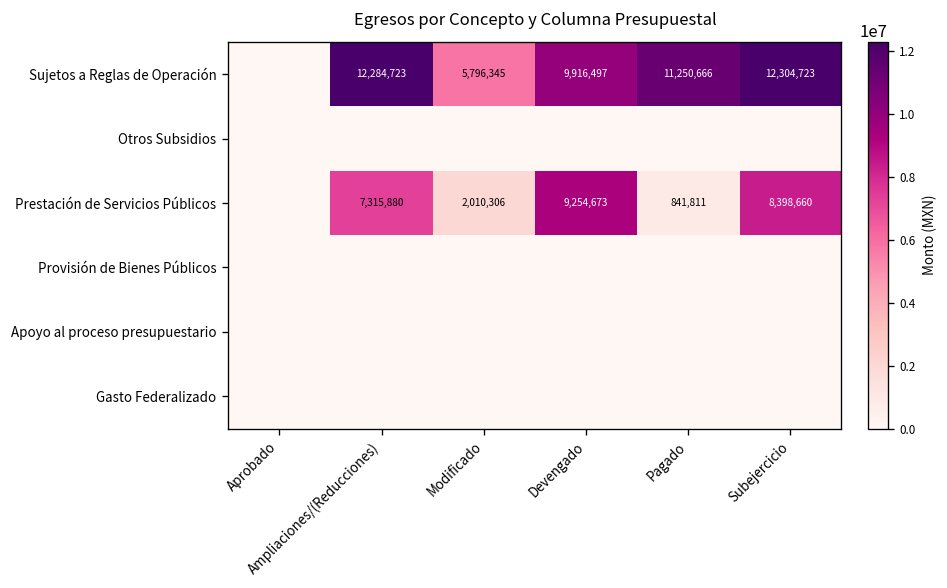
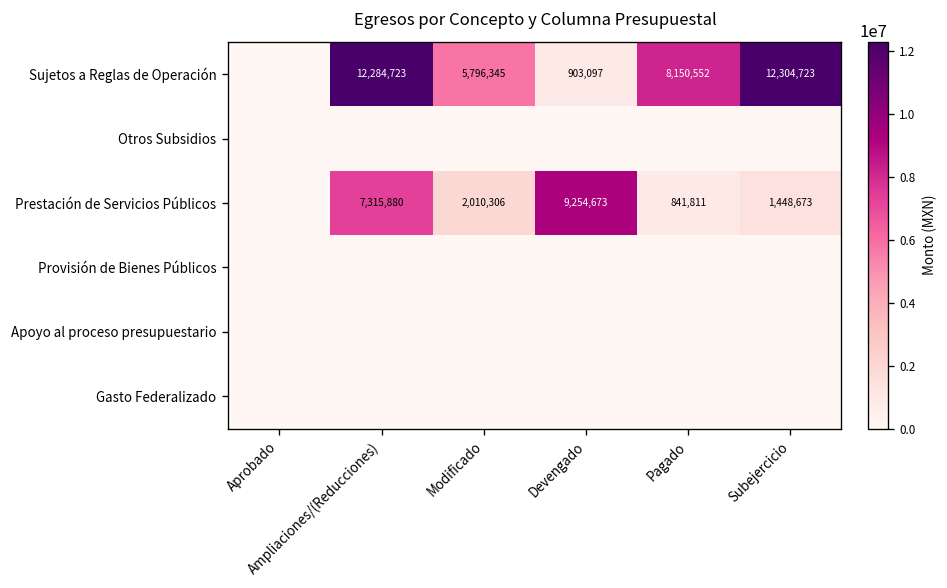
  {
    "Sujetos a Reglas de Operación": {
      "Ampliaciones/(Reducciones)": "12,284,723",
      "Modificado": "5,796,345",
-     "Devengado": "9,916,497",
-     "Pagado": "11,250,666",
+     "Devengado": "903,097",
+     "Pagado": "8,150,552",
      "Subejercicio": "12,304,723"
    },
    "Prestación de Servicios Públicos": {
      "Ampliaciones/(Reducciones)": "7,315,880",
      "Modificado": "2,010,306",
      "Devengado": "9,254,673",
      "Pagado": "841,811",
-     "Subejercicio": "8,398,660"
+     "Subejercicio": "1,448,673"
    }
  }
